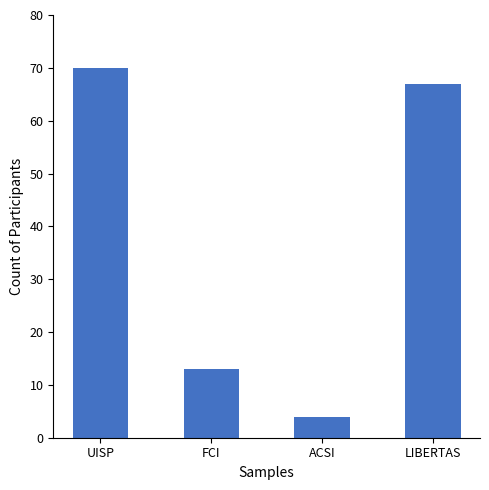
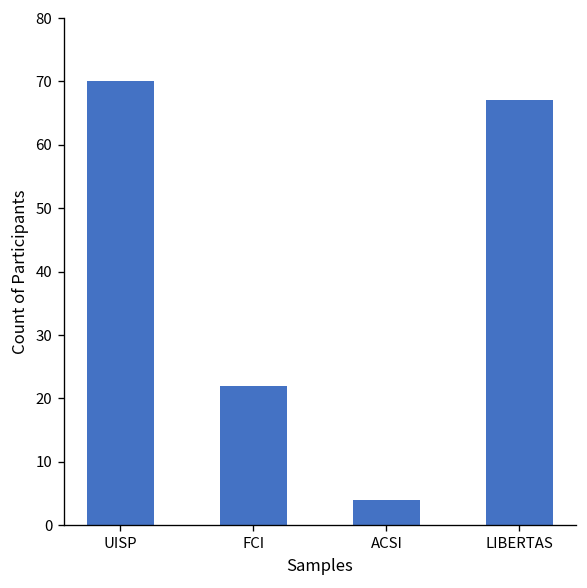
  {
    "UISP": 70,
-   "FCI": 13,
+   "FCI": 22,
    "ACSI": 4,
    "LIBERTAS": 67
  }
